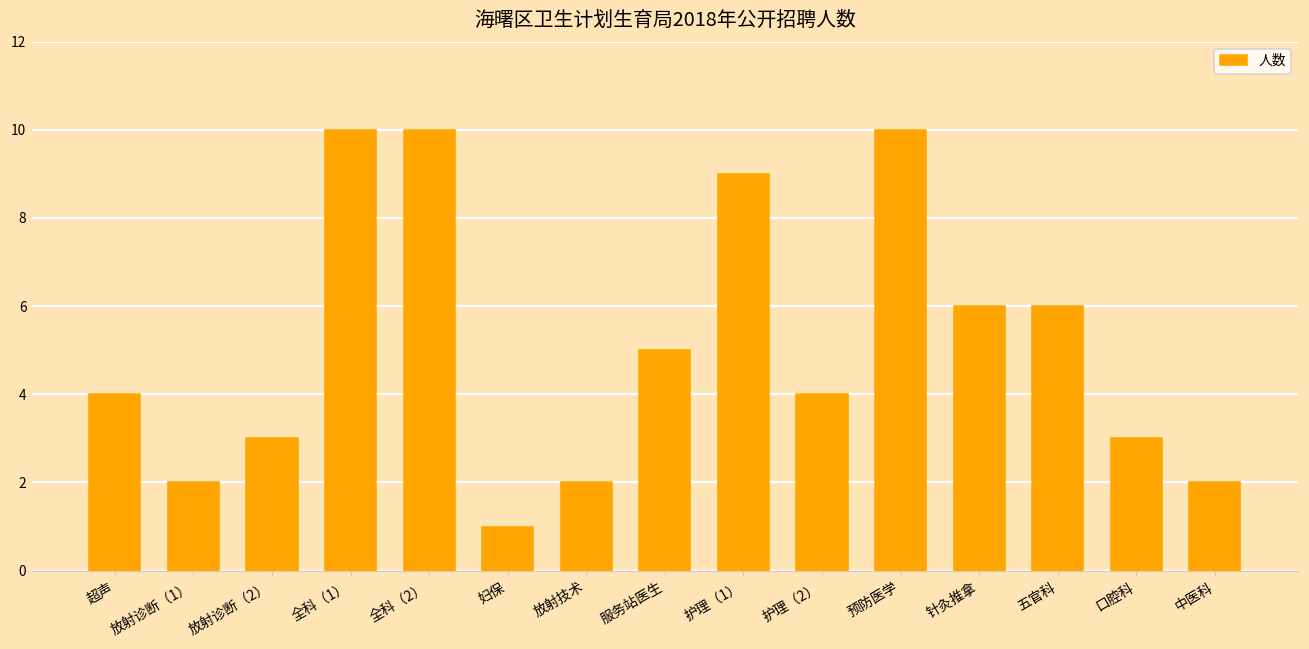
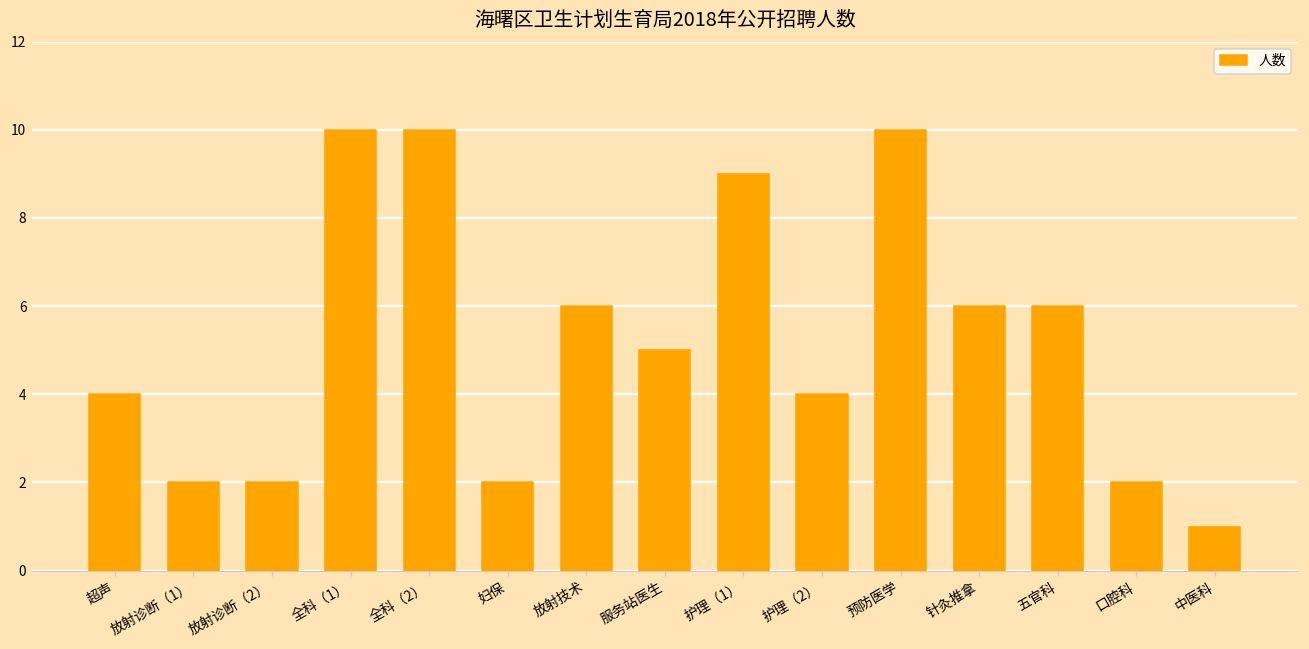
  {
    "超声": 4,
    "放射诊断（1）": 2,
-   "放射诊断（2）": 3,
+   "放射诊断（2）": 2,
    "全科（1）": 10,
    "全科（2）": 10,
-   "妇保": 1,
-   "放射技术": 2,
+   "妇保": 2,
+   "放射技术": 6,
    "服务站医生": 5,
    "护理（1）": 9,
    "护理（2）": 4,
    "预防医学": 10,
    "针灸推拿": 6,
    "五官科": 6,
-   "口腔科": 3,
-   "中医科": 2
+   "口腔科": 2,
+   "中医科": 1
  }
